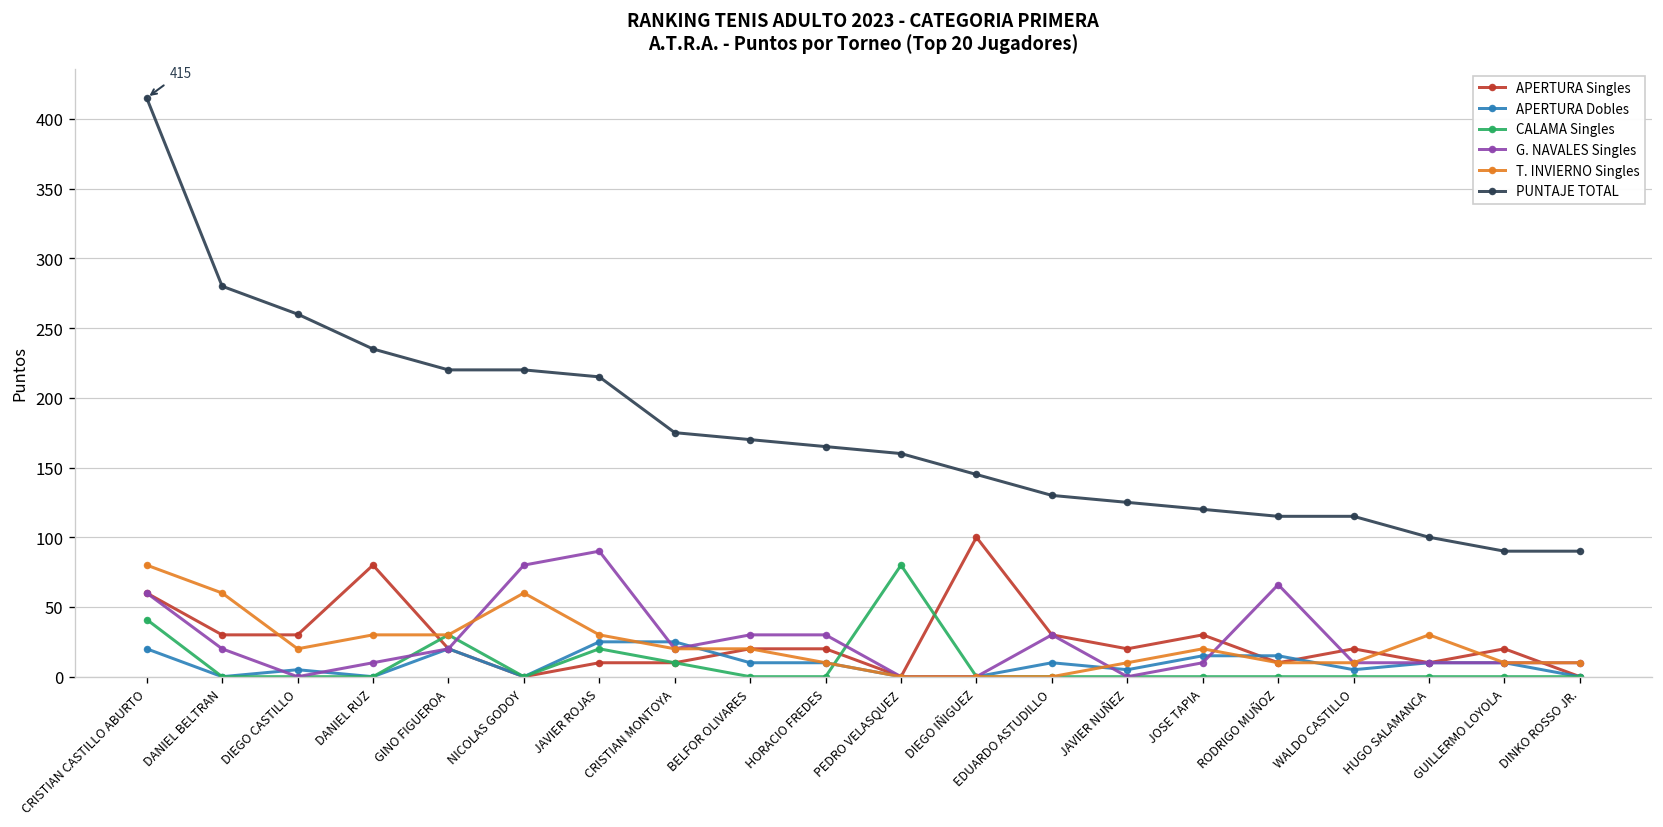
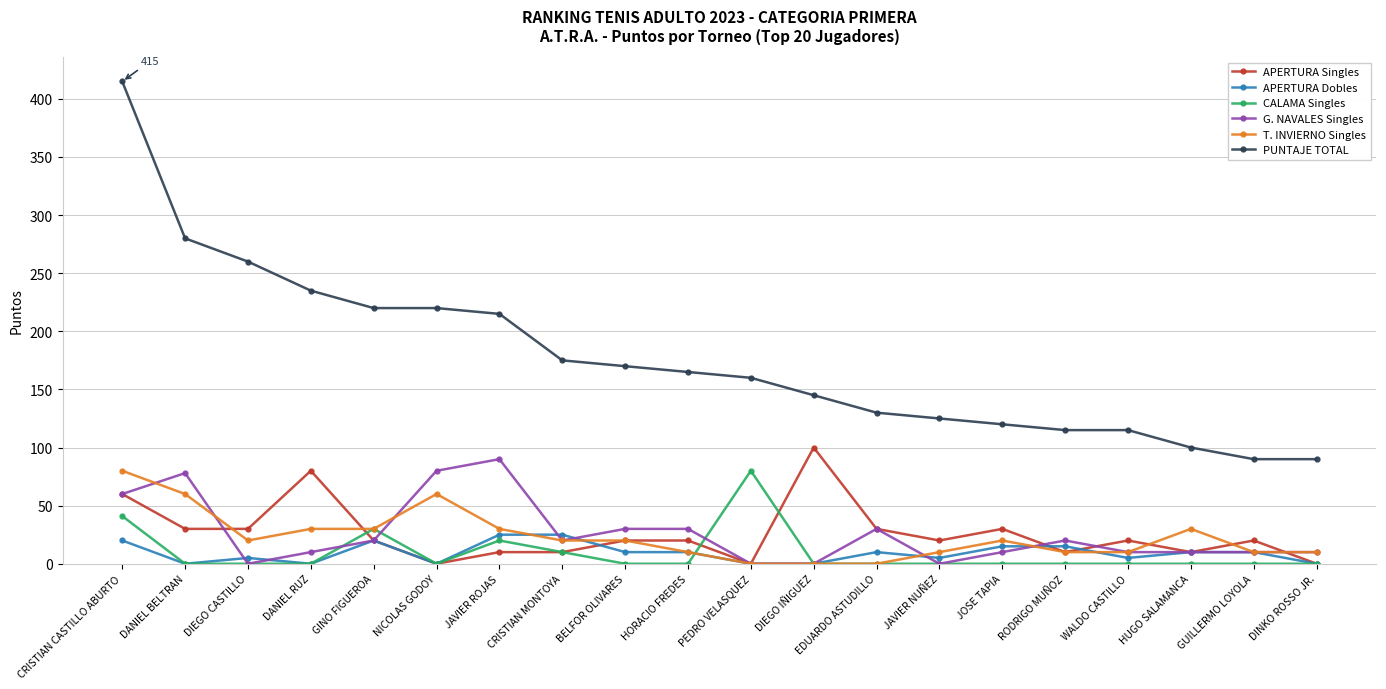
  {
    "APERTURA Singles": {
      "DANIEL BELTRAN": 30,
      "DIEGO CASTILLO": 30,
      "DANIEL RUZ": 80,
      "JAVIER ROJAS": 10,
      "HORACIO FREDES": 20,
      "DIEGO IÑIGUEZ": 100,
      "JAVIER NUÑEZ": 20,
      "JOSE TAPIA": 30,
      "WALDO CASTILLO": 20,
      "GUILLERMO LOYOLA": 20
    },
    "APERTURA Dobles": {
      "CRISTIAN CASTILLO ABURTO": 20,
      "DIEGO CASTILLO": 5,
      "JAVIER ROJAS": 25,
      "CRISTIAN MONTOYA": 25,
      "BELFOR OLIVARES": 10,
      "EDUARDO ASTUDILLO": 10,
      "JAVIER NUÑEZ": 5,
      "JOSE TAPIA": 15,
      "RODRIGO MUÑOZ": 15,
      "WALDO CASTILLO": 5
    },
    "CALAMA Singles": {
      "CRISTIAN CASTILLO ABURTO": 41,
      "JAVIER ROJAS": 20,
      "BELFOR OLIVARES": 0,
      "HORACIO FREDES": 0,
      "PEDRO VELASQUEZ": 80,
      "JOSE TAPIA": 0,
      "RODRIGO MUÑOZ": 0,
      "WALDO CASTILLO": 0,
      "HUGO SALAMANCA": 0,
      "GUILLERMO LOYOLA": 0
    },
    "G. NAVALES Singles": {
-     "DANIEL BELTRAN": 20,
+     "DANIEL BELTRAN": 78,
      "DANIEL RUZ": 10,
      "NICOLAS GODOY": 80,
      "JAVIER ROJAS": 90,
      "BELFOR OLIVARES": 30,
      "HORACIO FREDES": 30,
      "JOSE TAPIA": 10,
-     "RODRIGO MUÑOZ": 66
+     "RODRIGO MUÑOZ": 20
    },
    "T. INVIERNO Singles": {
      "CRISTIAN CASTILLO ABURTO": 80,
      "DANIEL BELTRAN": 60,
      "DIEGO CASTILLO": 20,
      "DANIEL RUZ": 30,
      "NICOLAS GODOY": 60,
      "JAVIER ROJAS": 30,
      "JAVIER NUÑEZ": 10,
      "JOSE TAPIA": 20,
      "HUGO SALAMANCA": 30
    },
    "PUNTAJE TOTAL": {
      "CRISTIAN CASTILLO ABURTO": 415
    }
  }
